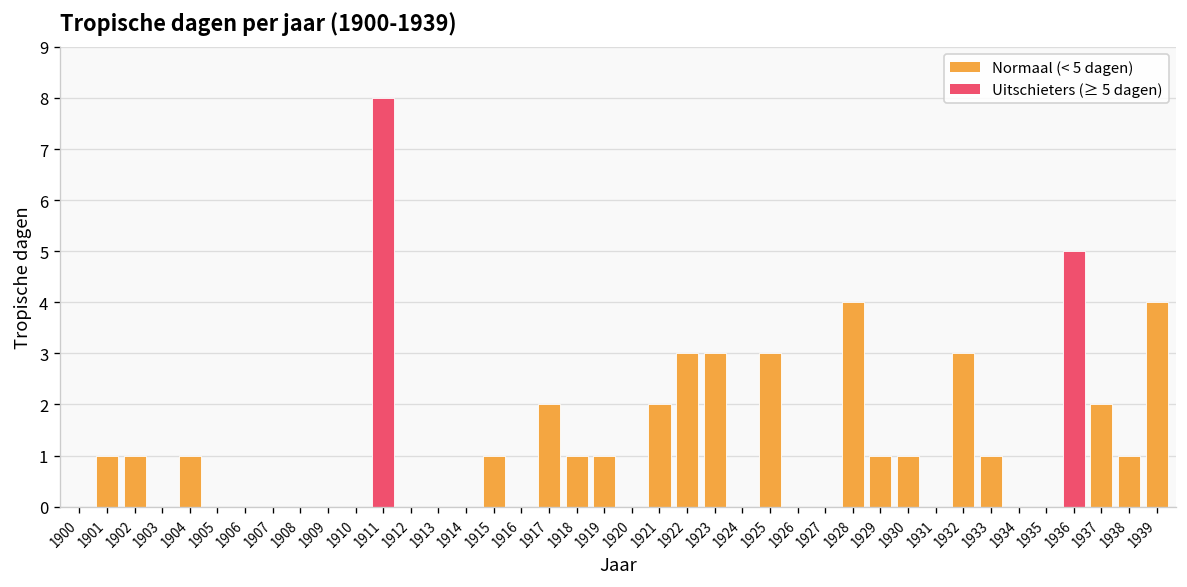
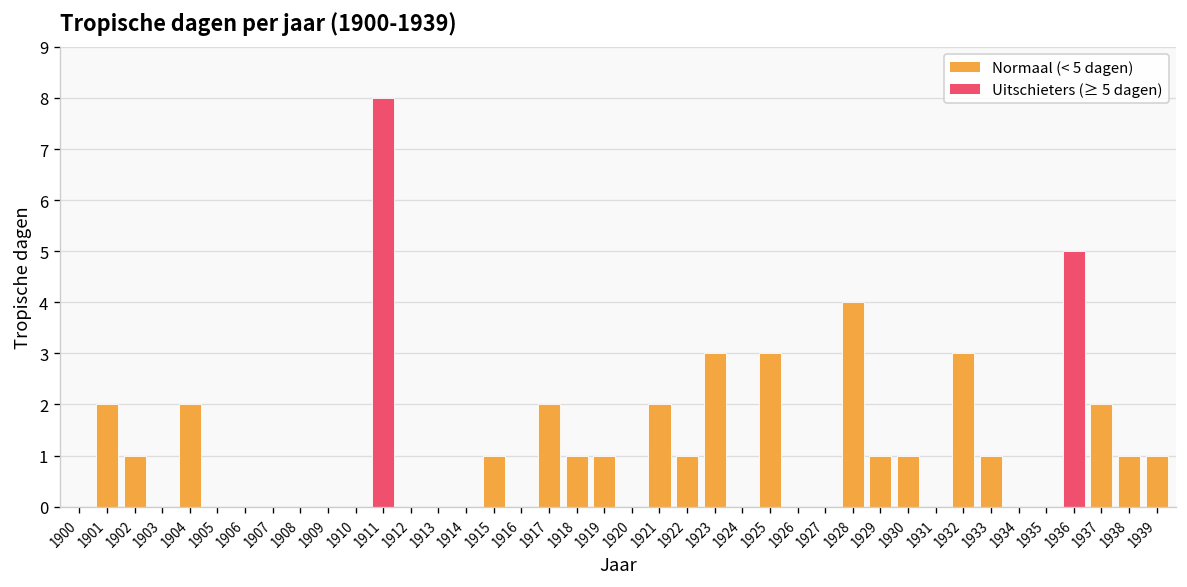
  {
    "1900": 0,
-   "1901": 1,
+   "1901": 2,
    "1902": 1,
    "1903": 0,
-   "1904": 1,
+   "1904": 2,
    "1905": 0,
    "1906": 0,
    "1907": 0,
    "1908": 0,
    "1909": 0,
    "1910": 0,
    "1911": 8,
    "1912": 0,
    "1913": 0,
    "1914": 0,
    "1915": 1,
    "1916": 0,
    "1917": 2,
    "1918": 1,
    "1919": 1,
    "1920": 0,
    "1921": 2,
-   "1922": 3,
+   "1922": 1,
    "1923": 3,
    "1924": 0,
    "1925": 3,
    "1926": 0,
    "1927": 0,
    "1928": 4,
    "1929": 1,
    "1930": 1,
    "1931": 0,
    "1932": 3,
    "1933": 1,
    "1934": 0,
    "1935": 0,
    "1936": 5,
    "1937": 2,
    "1938": 1,
-   "1939": 4
+   "1939": 1
  }
